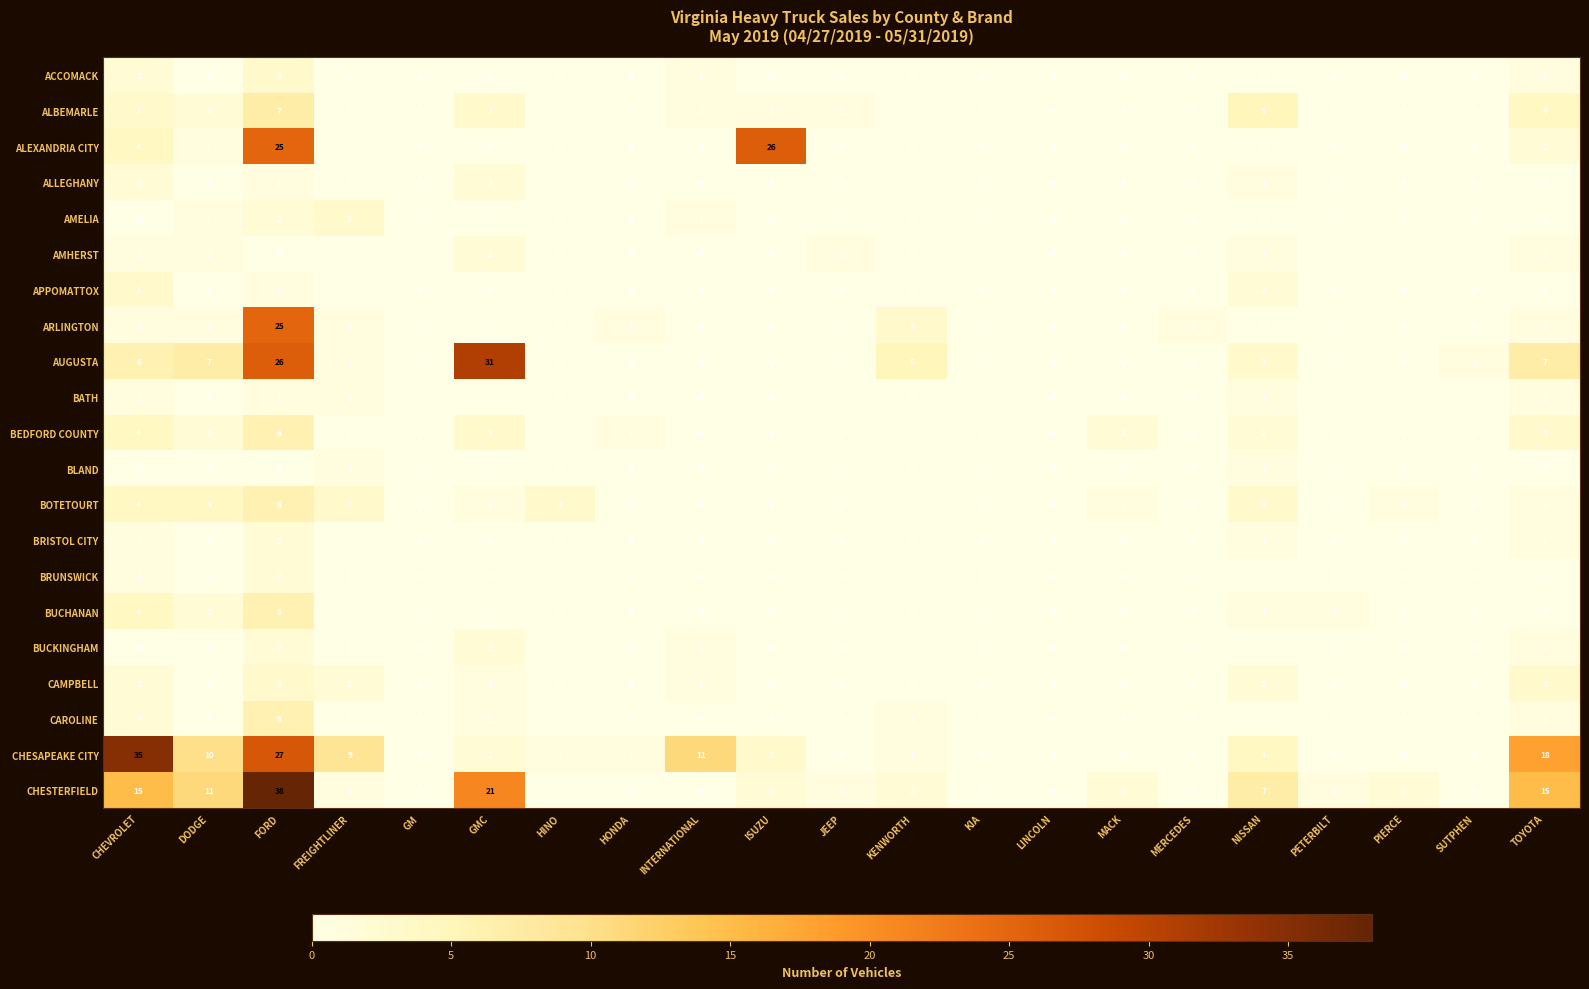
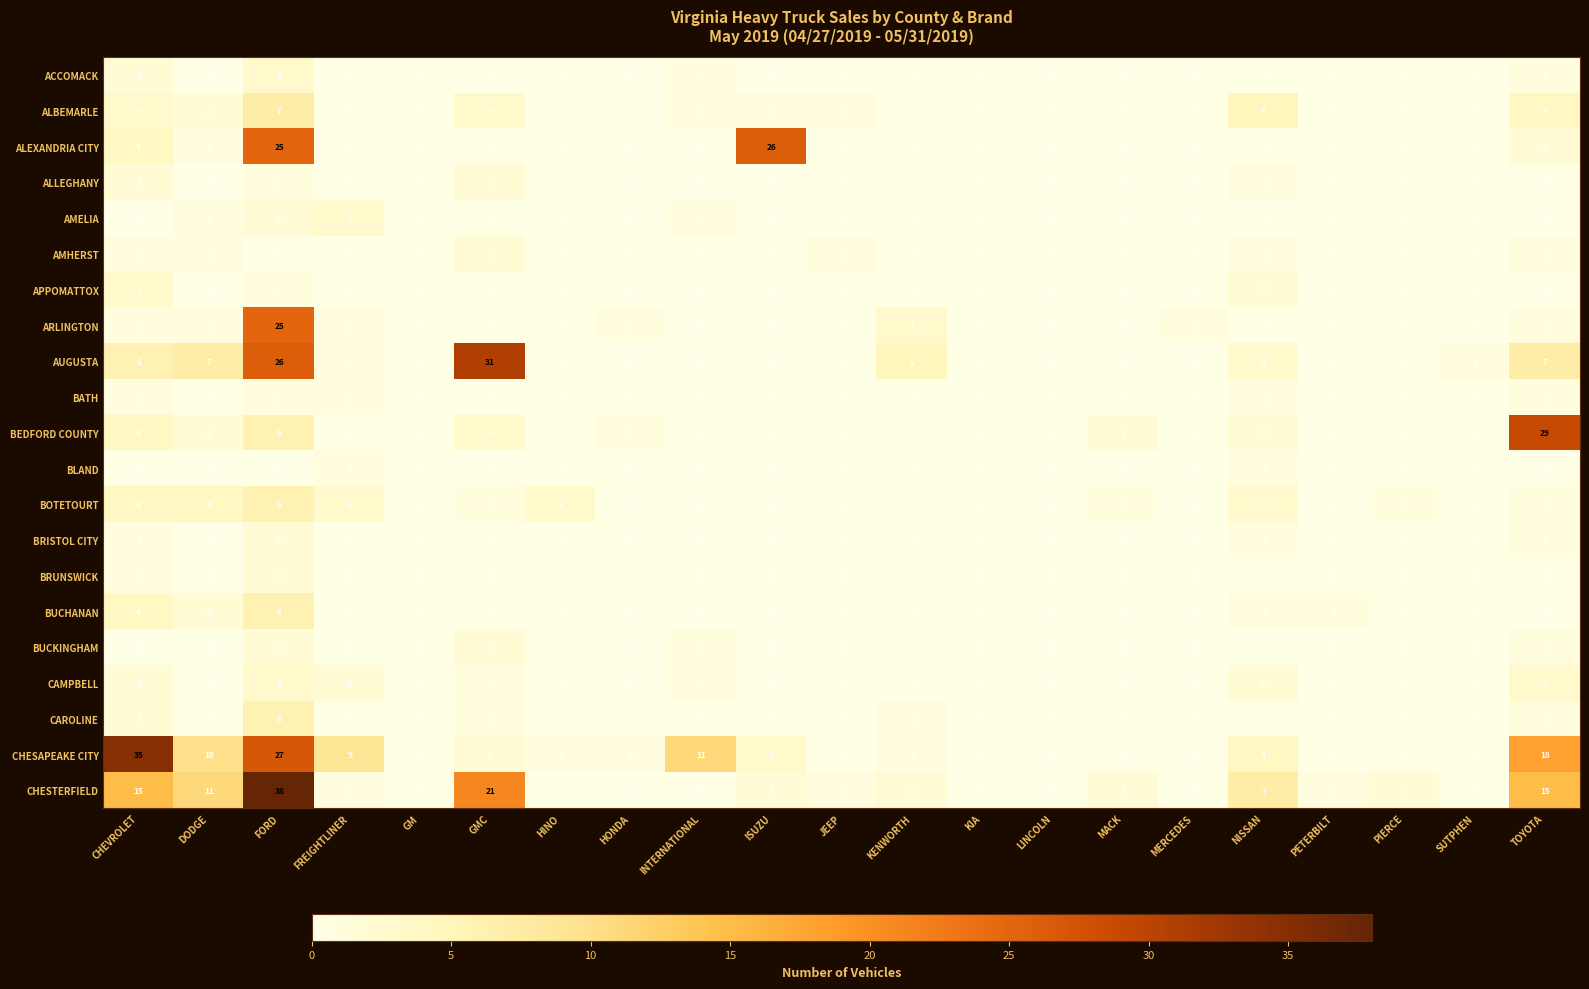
  {
    "ACCOMACK": {
      "FORD": 3
    },
    "ALBEMARLE": {
      "CHEVROLET": 3,
      "FORD": 7,
      "GMC": 3,
      "NISSAN": 5,
      "TOYOTA": 4
    },
    "ALEXANDRIA CITY": {
      "CHEVROLET": 4,
      "FORD": 25,
      "ISUZU": 26
    },
    "AMELIA": {
      "FREIGHTLINER": 3
    },
    "APPOMATTOX": {
      "CHEVROLET": 3
    },
    "ARLINGTON": {
      "FORD": 25,
      "KENWORTH": 3
    },
    "AUGUSTA": {
      "CHEVROLET": 6,
      "DODGE": 7,
      "FORD": 26,
      "GMC": 31,
      "KENWORTH": 5,
      "NISSAN": 3,
      "TOYOTA": 7
    },
    "BEDFORD COUNTY": {
      "CHEVROLET": 4,
      "FORD": 6,
      "GMC": 3,
-     "TOYOTA": 3
+     "TOYOTA": 29
    },
    "BOTETOURT": {
      "CHEVROLET": 4,
      "DODGE": 4,
      "FORD": 6,
      "FREIGHTLINER": 3,
      "HINO": 3,
      "NISSAN": 3
    },
    "BUCHANAN": {
      "CHEVROLET": 4,
      "FORD": 6
    },
    "CAMPBELL": {
      "FORD": 3,
      "TOYOTA": 3
    },
    "CAROLINE": {
      "FORD": 6
    },
    "CHESAPEAKE CITY": {
      "CHEVROLET": 35,
      "DODGE": 10,
      "FORD": 27,
      "FREIGHTLINER": 9,
      "INTERNATIONAL": 11,
      "ISUZU": 3,
      "NISSAN": 4,
      "TOYOTA": 18
    },
    "CHESTERFIELD": {
      "CHEVROLET": 15,
      "DODGE": 11,
      "FORD": 38,
      "GMC": 21,
      "NISSAN": 7,
      "TOYOTA": 15
    }
  }
